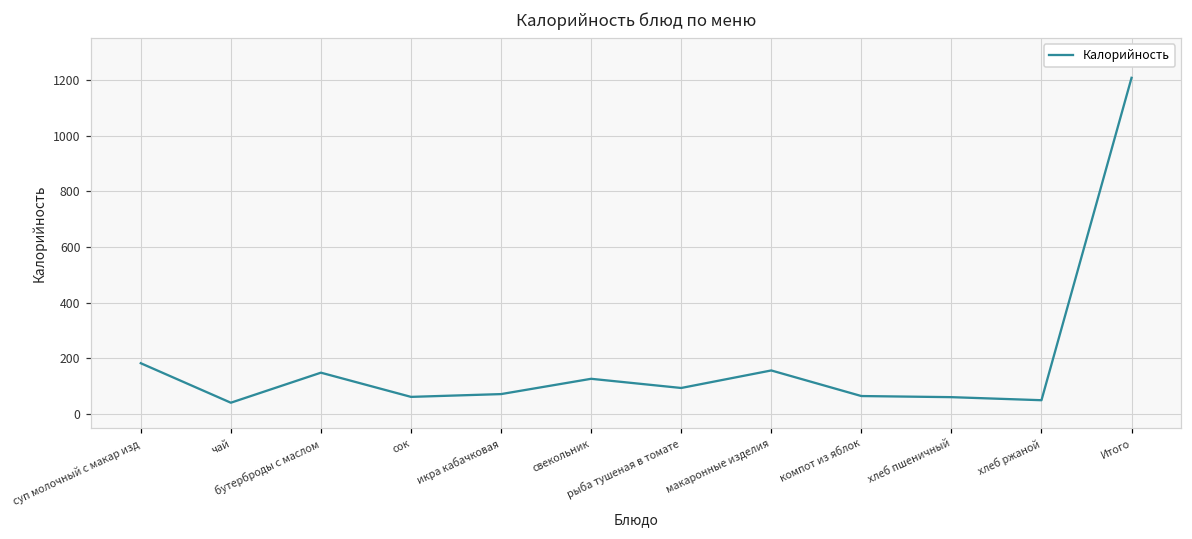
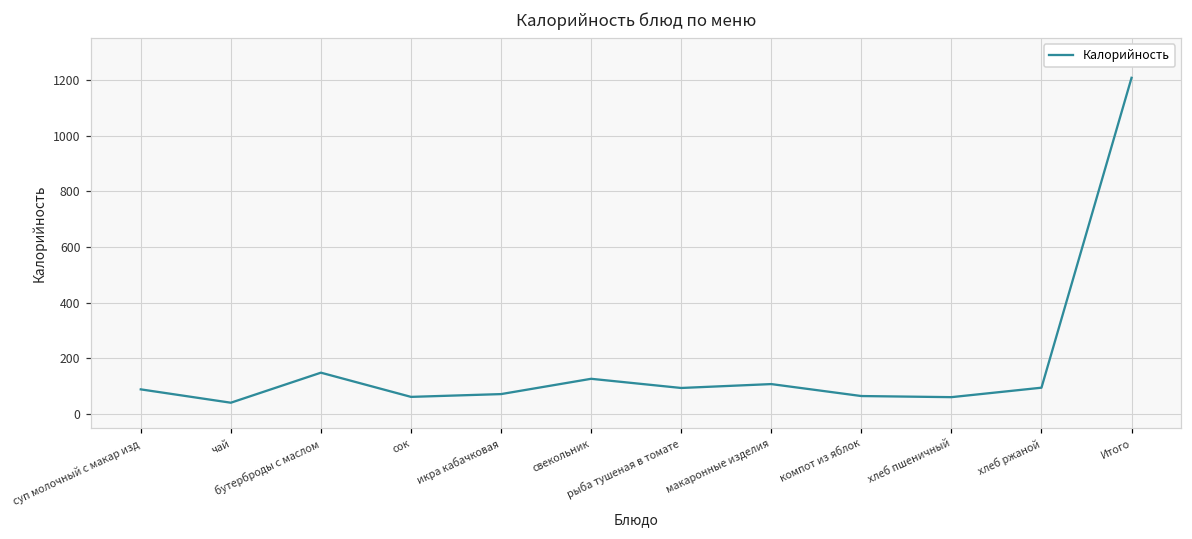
  {
-   "суп молочный с макар изд": 180,
+   "суп молочный с макар изд": 90,
    "чай": 40,
    "бутерброды с маслом": 150,
    "сок": 60,
    "икра кабачковая": 70,
    "свекольник": 130,
    "рыба тушеная в томате": 90,
-   "макаронные изделия": 160,
+   "макаронные изделия": 110,
    "компот из яблок": 60,
    "хлеб пшеничный": 60,
-   "хлеб ржаной": 50,
+   "хлеб ржаной": 90,
    "Итого": 1210
  }
